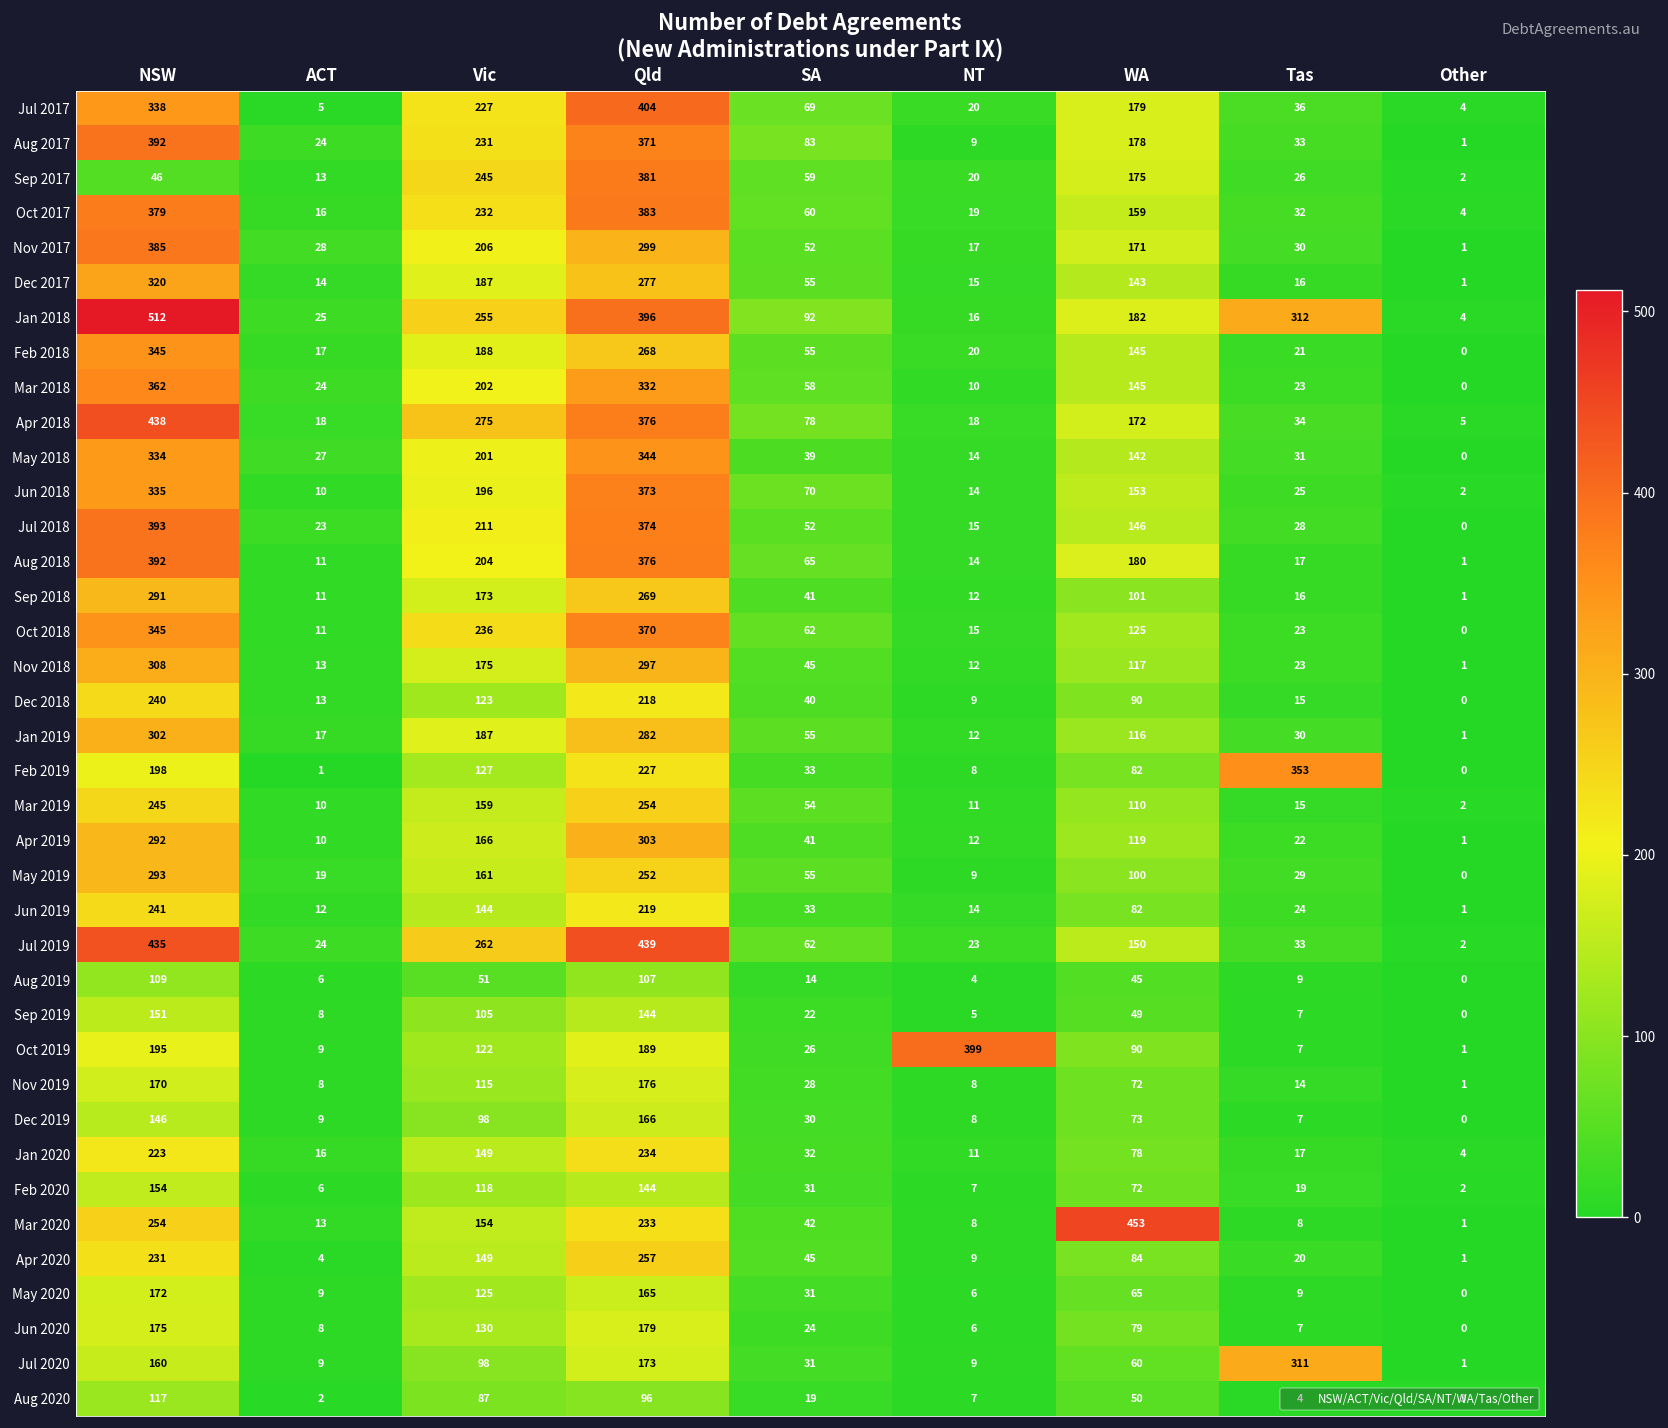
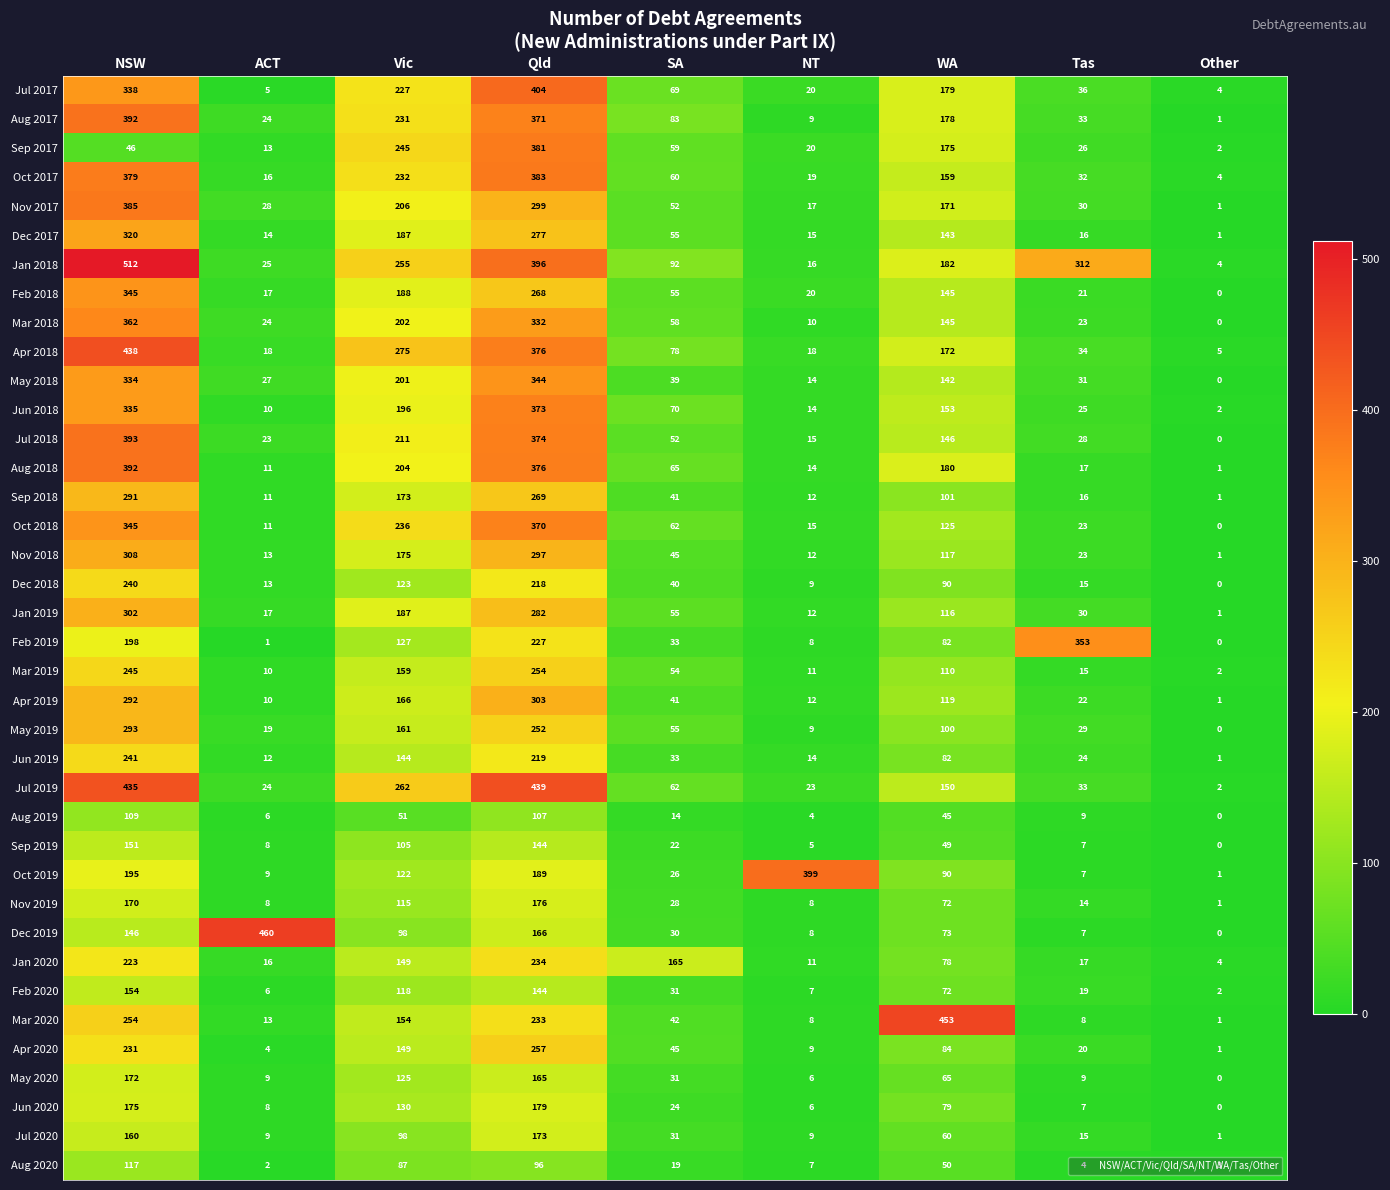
  {
    "Dec 2019": {
      "NSW": 146,
-     "ACT": 9,
+     "ACT": 460,
      "Vic": 98,
      "Qld": 166,
      "SA": 30,
      "NT": 8,
      "WA": 73,
      "Tas": 7,
      "Other": 0
    },
    "Jan 2020": {
      "NSW": 223,
      "ACT": 16,
      "Vic": 149,
      "Qld": 234,
-     "SA": 32,
+     "SA": 165,
      "NT": 11,
      "WA": 78,
      "Tas": 17,
      "Other": 4
    },
    "Jul 2020": {
      "NSW": 160,
      "ACT": 9,
      "Vic": 98,
      "Qld": 173,
      "SA": 31,
      "NT": 9,
      "WA": 60,
-     "Tas": 311,
+     "Tas": 15,
      "Other": 1
    }
  }
